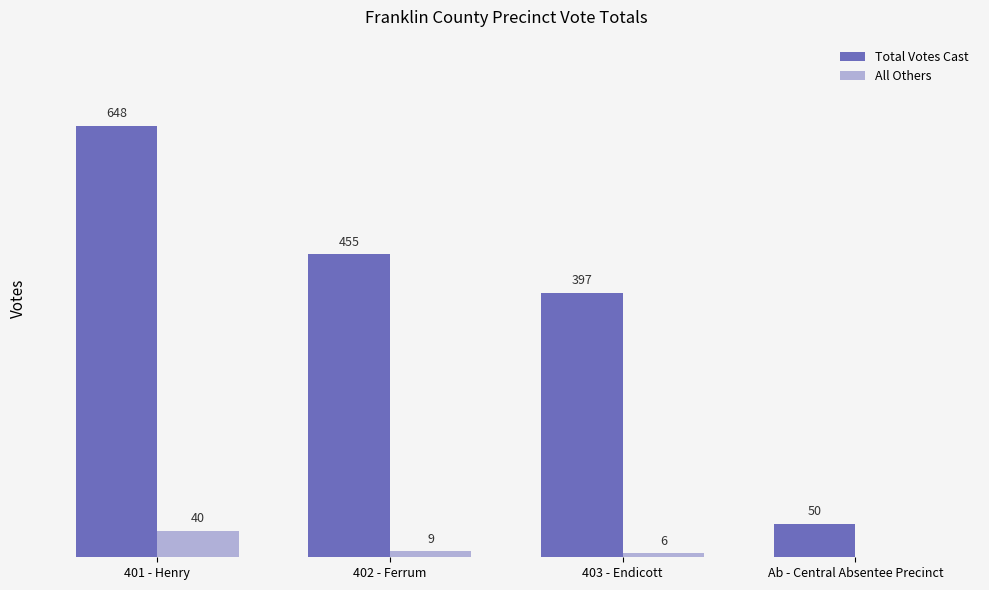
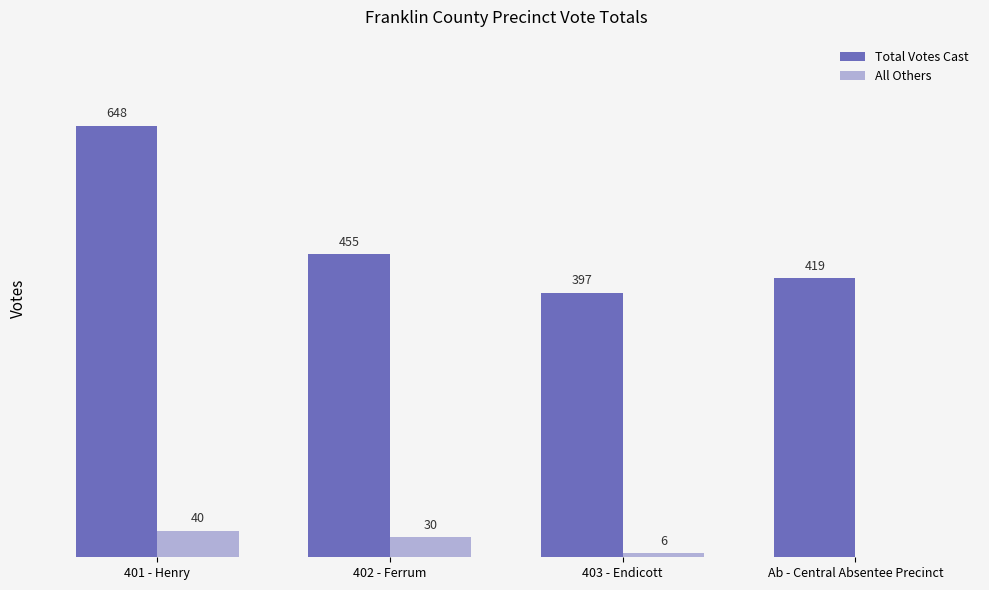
  {
    "Total Votes Cast": {
      "401 - Henry": 648,
      "402 - Ferrum": 455,
      "403 - Endicott": 397,
-     "Ab - Central Absentee Precinct": 50
+     "Ab - Central Absentee Precinct": 419
    },
    "All Others": {
      "401 - Henry": 40,
-     "402 - Ferrum": 9,
+     "402 - Ferrum": 30,
      "403 - Endicott": 6
    }
  }
